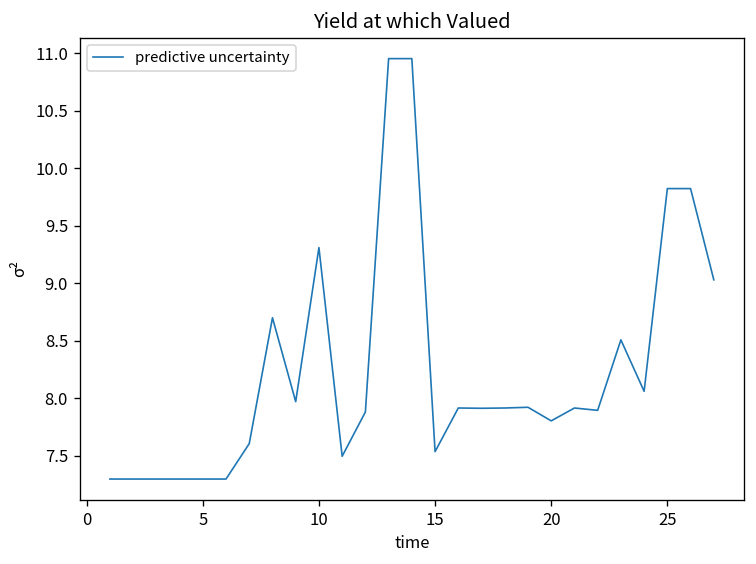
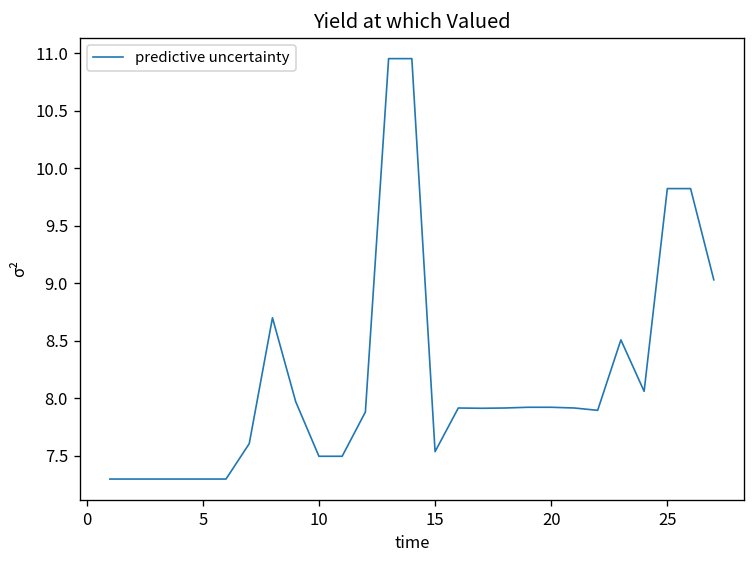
  {
    "5": 7.3,
-   "10": 9.3,
+   "10": 7.5,
    "15": 7.5,
-   "20": 7.8,
+   "20": 7.9,
    "25": 9.8
  }
